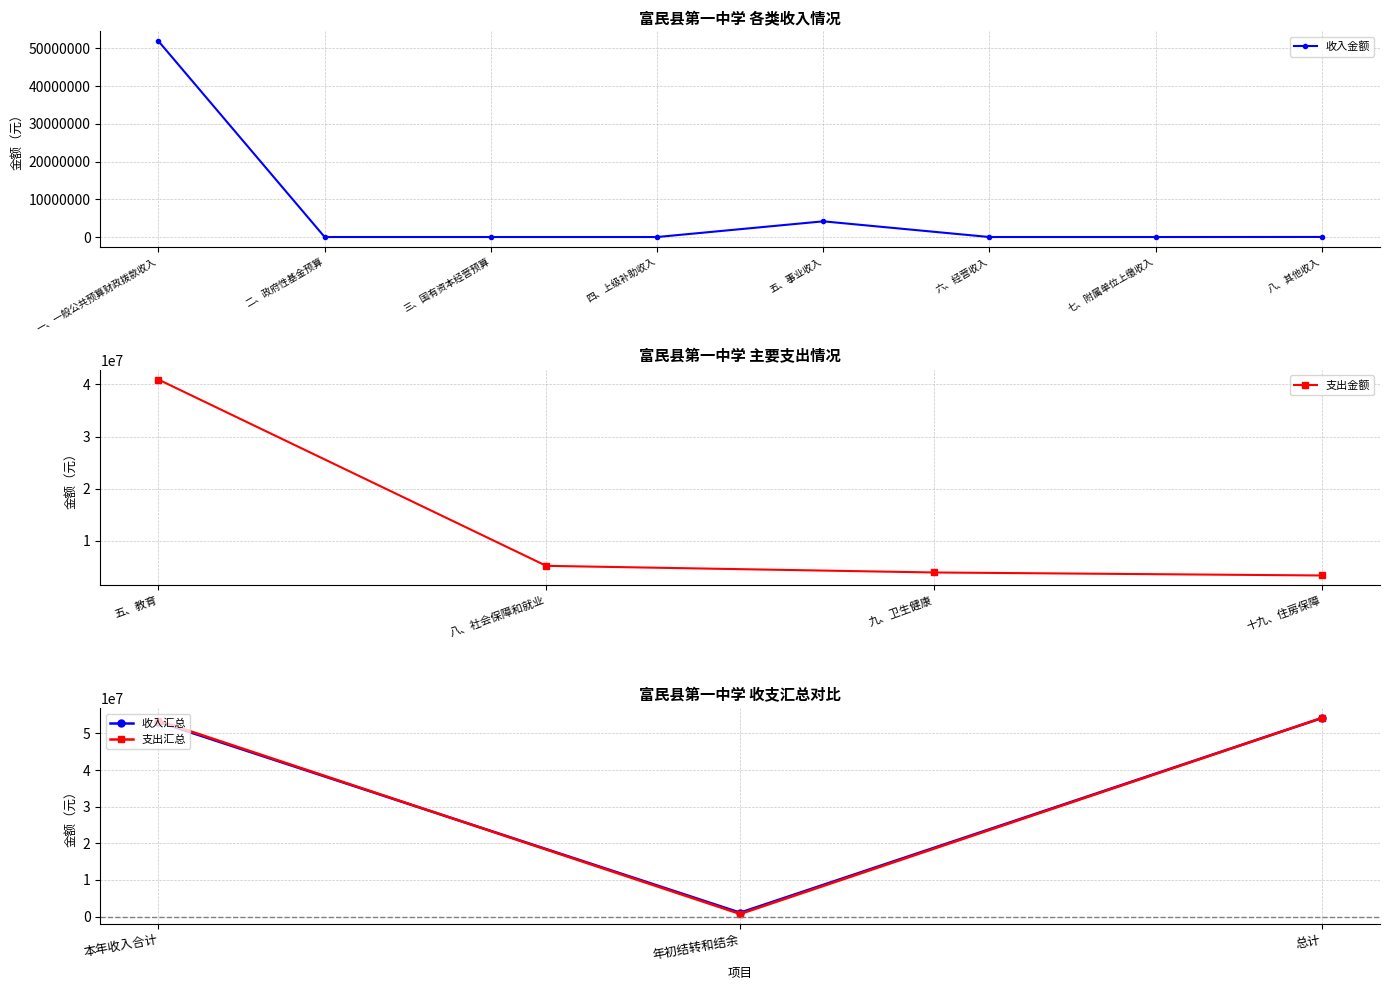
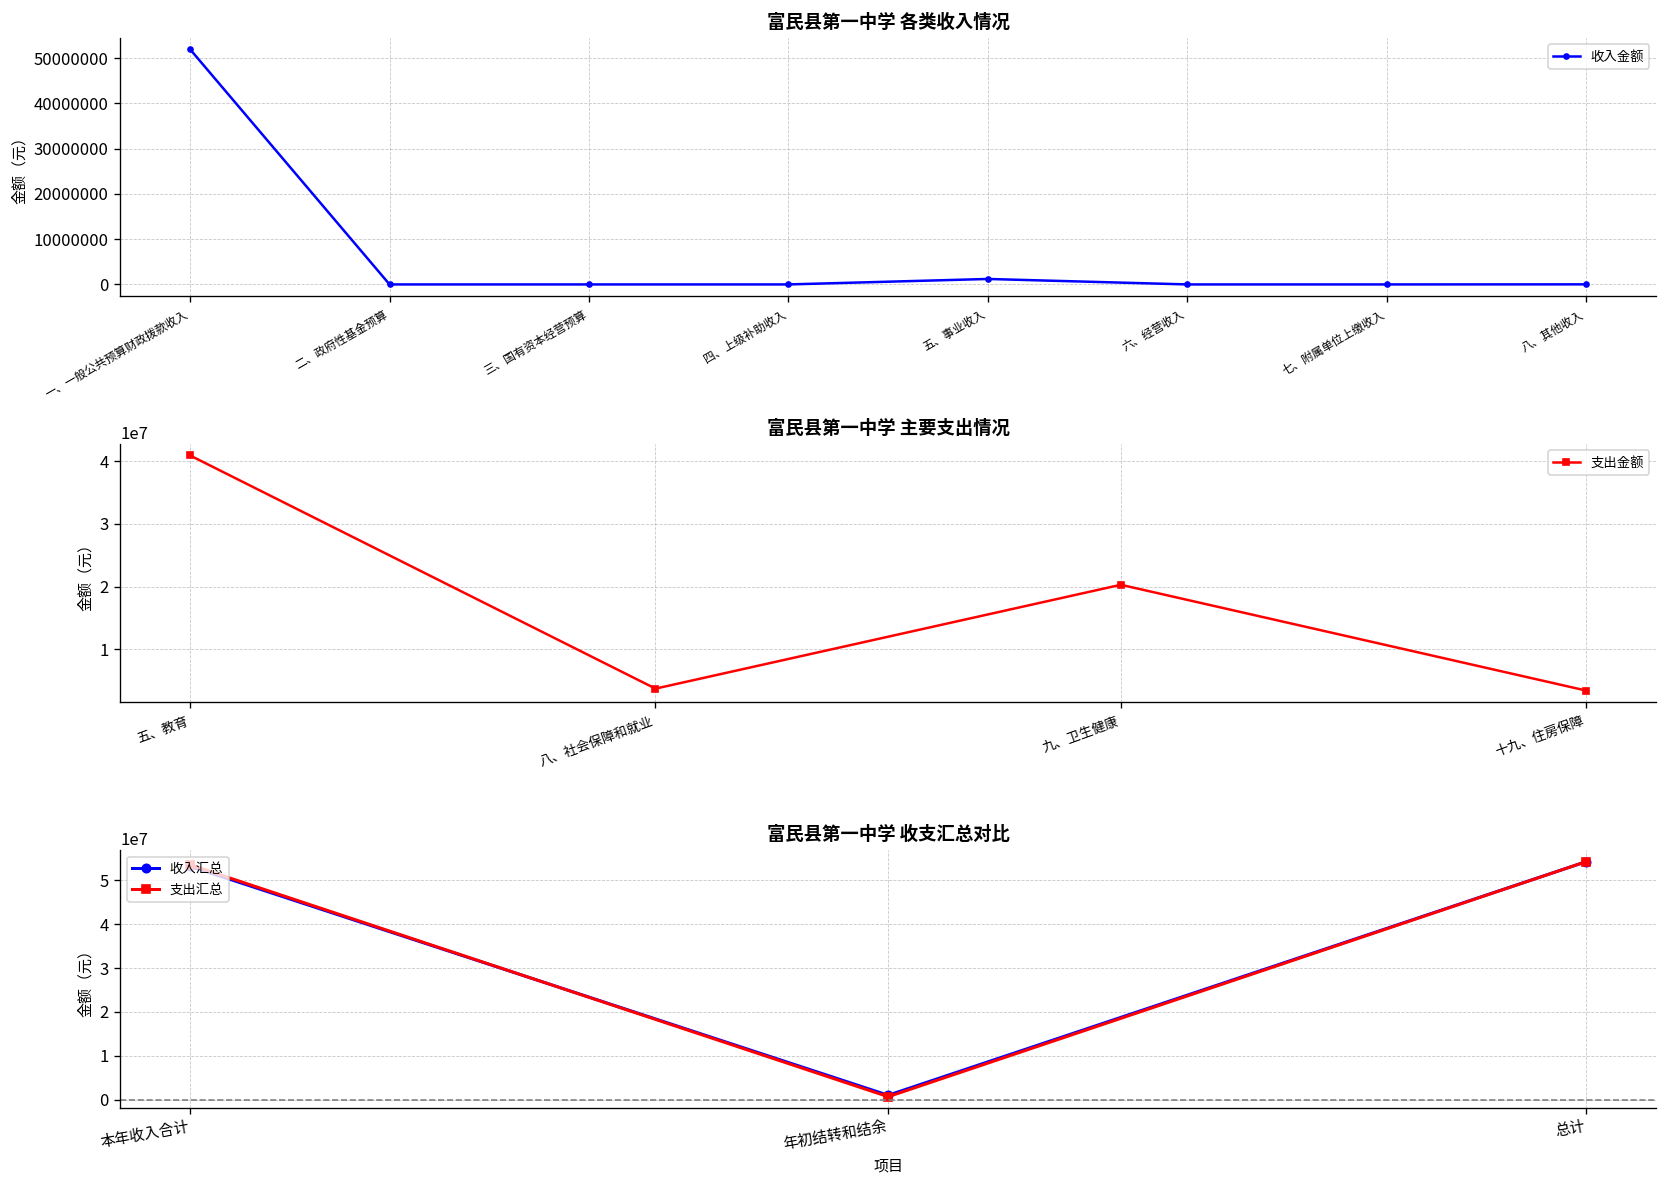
  {
    "富民县第一中学 各类收入情况": {
      "一、一般公共预算财政拨款收入": 52000000,
      "二、政府性基金预算": 0,
      "三、国有资本经营预算": 0,
      "四、上级补助收入": 0,
-     "五、事业收入": 4000000,
+     "五、事业收入": 1000000,
      "六、经营收入": 0,
      "七、附属单位上缴收入": 0,
      "八、其他收入": 0
    },
    "富民县第一中学 主要支出情况": {
      "五、教育": 41000000,
-     "八、社会保障和就业": 5000000,
-     "九、卫生健康": 4000000,
+     "八、社会保障和就业": 4000000,
+     "九、卫生健康": 20000000,
      "十九、住房保障": 3000000
    }
  }
